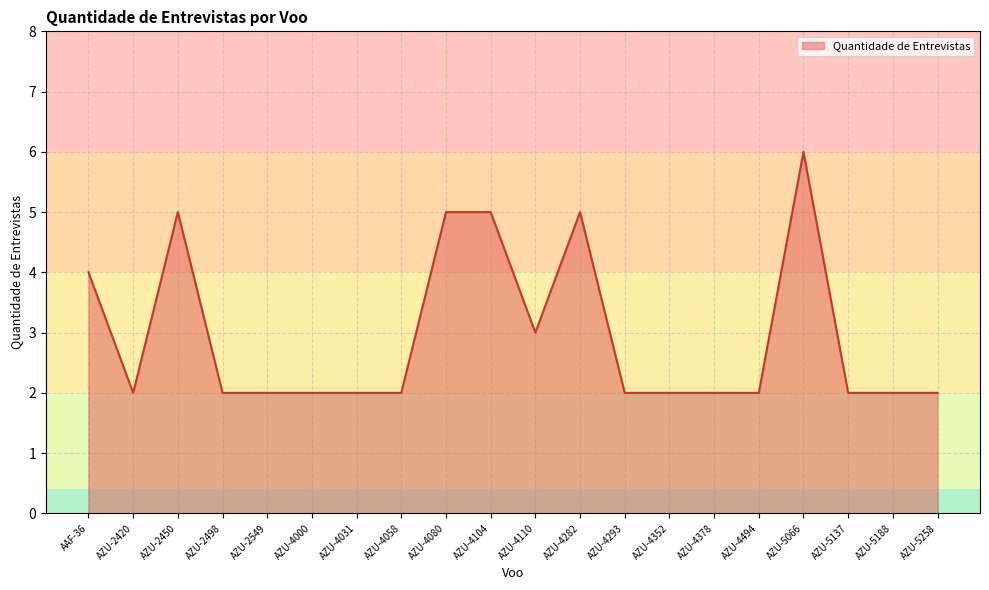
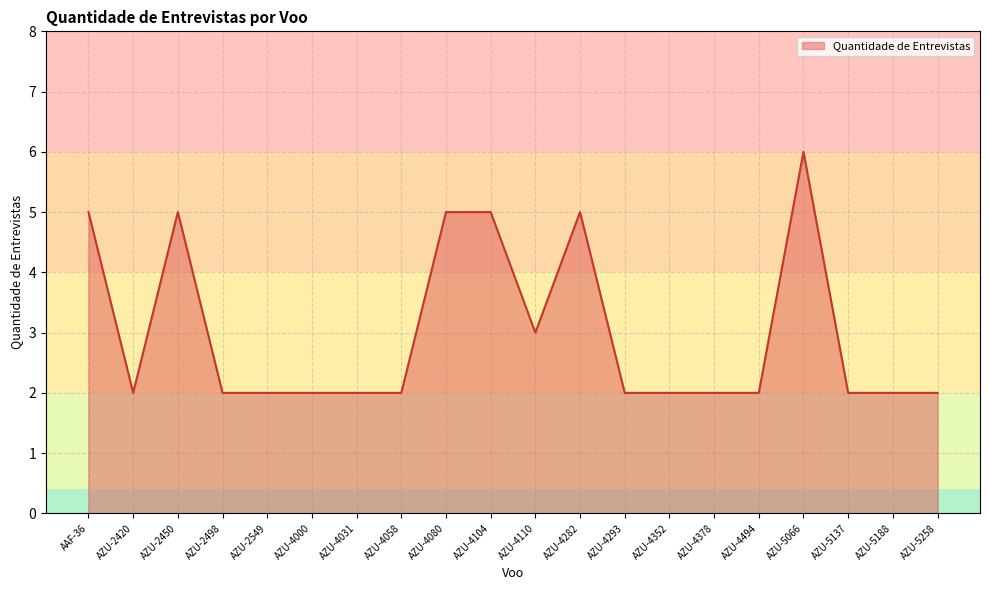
  {
-   "AAF-36": 4,
+   "AAF-36": 5,
    "AZU-2420": 2,
    "AZU-2450": 5,
    "AZU-2498": 2,
    "AZU-2549": 2,
    "AZU-4000": 2,
    "AZU-4031": 2,
    "AZU-4058": 2,
    "AZU-4080": 5,
    "AZU-4104": 5,
    "AZU-4110": 3,
    "AZU-4282": 5,
    "AZU-4293": 2,
    "AZU-4352": 2,
    "AZU-4378": 2,
    "AZU-4494": 2,
    "AZU-5066": 6,
    "AZU-5137": 2,
    "AZU-5188": 2,
    "AZU-5258": 2
  }
